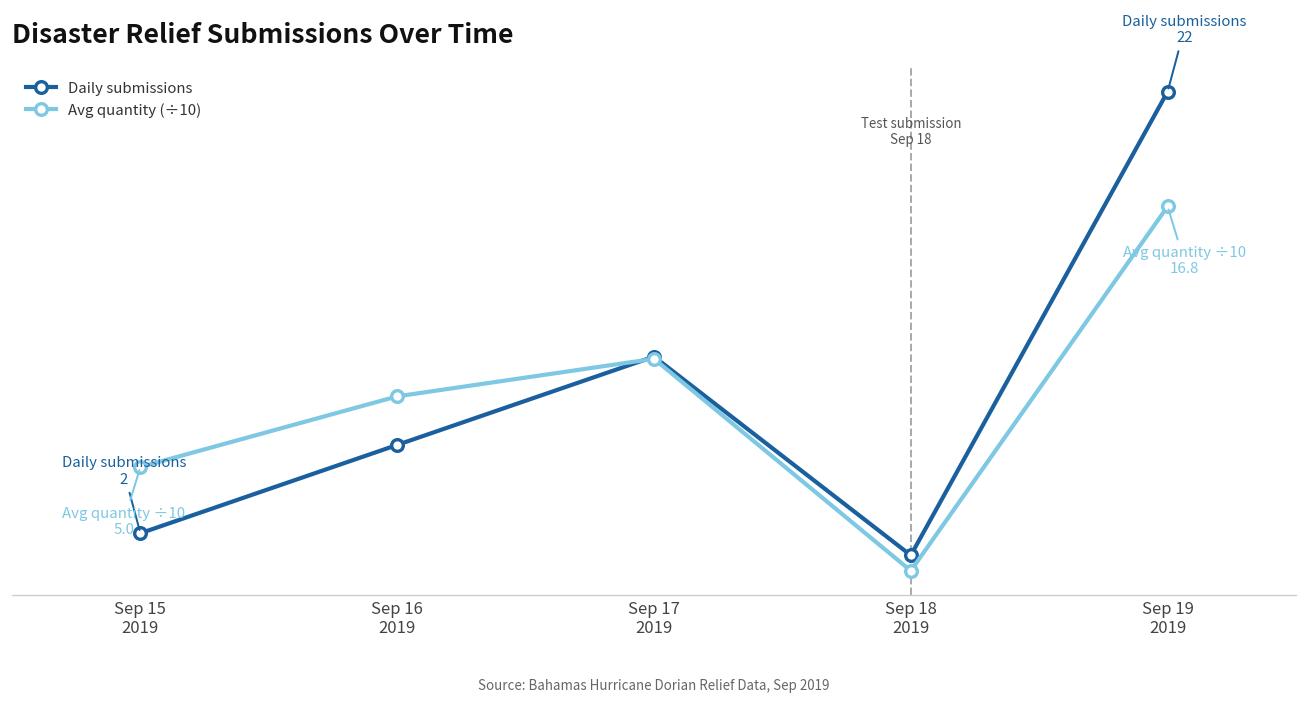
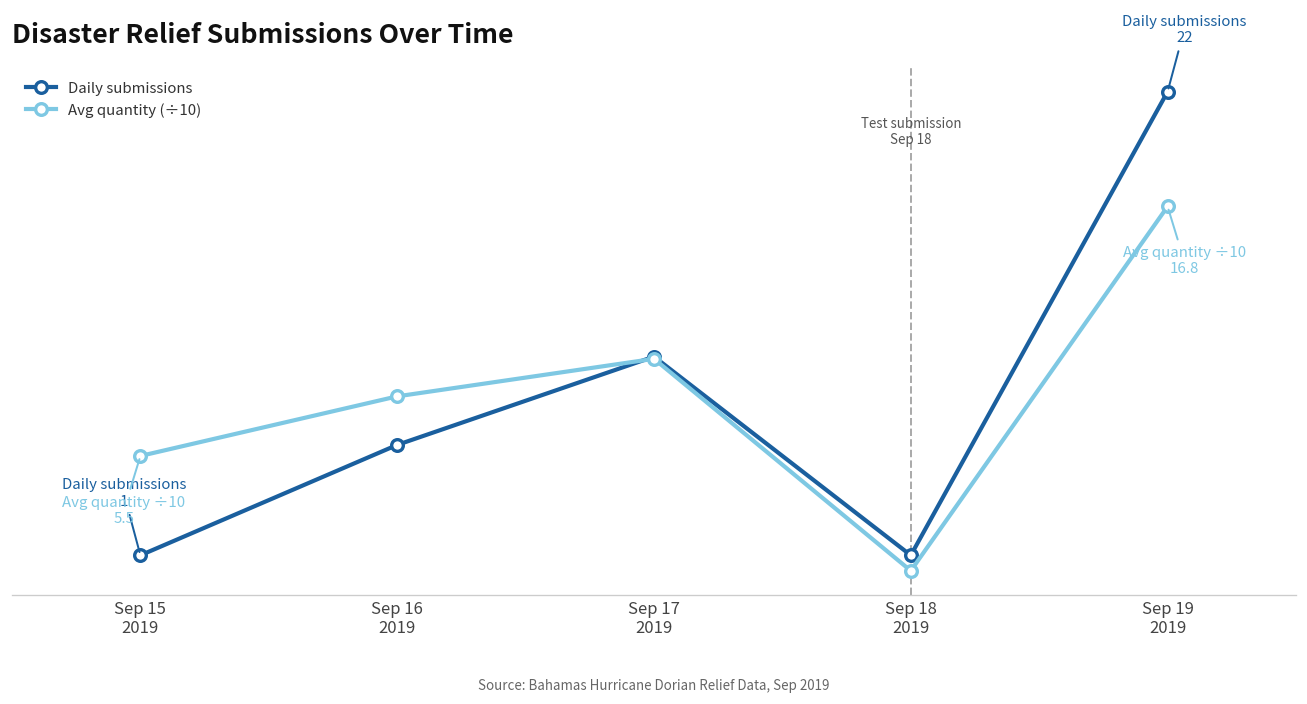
  {
    "Daily submissions": {
-     "Sep 15 2019": 2,
+     "Sep 15 2019": 1,
      "Sep 19 2019": 22
    },
    "Avg quantity (÷10)": {
-     "Sep 15 2019": 5.0,
+     "Sep 15 2019": 5.5,
      "Sep 19 2019": 16.8
    }
  }
